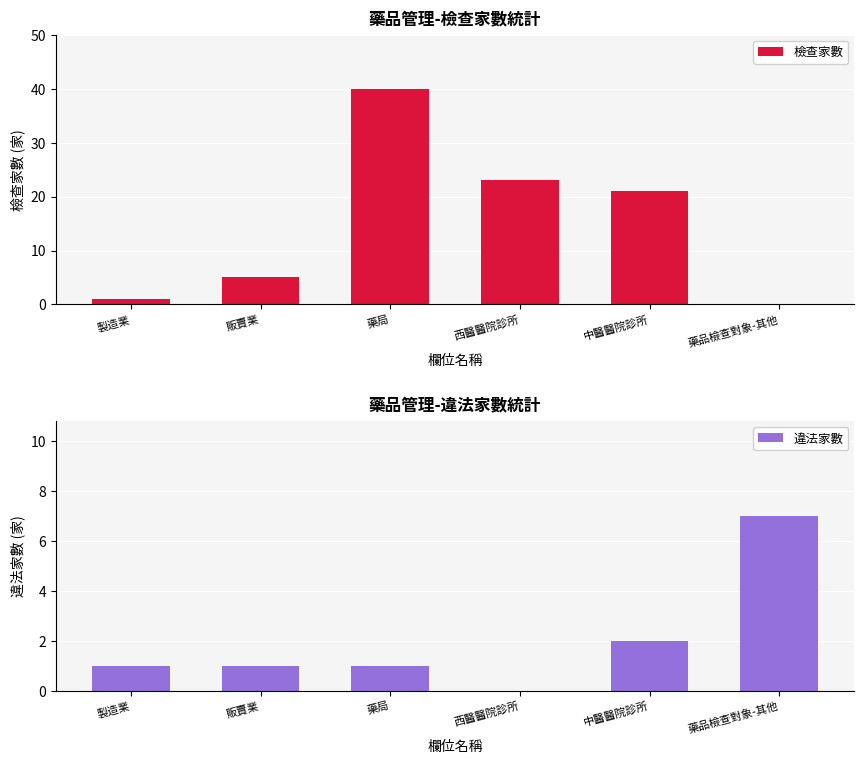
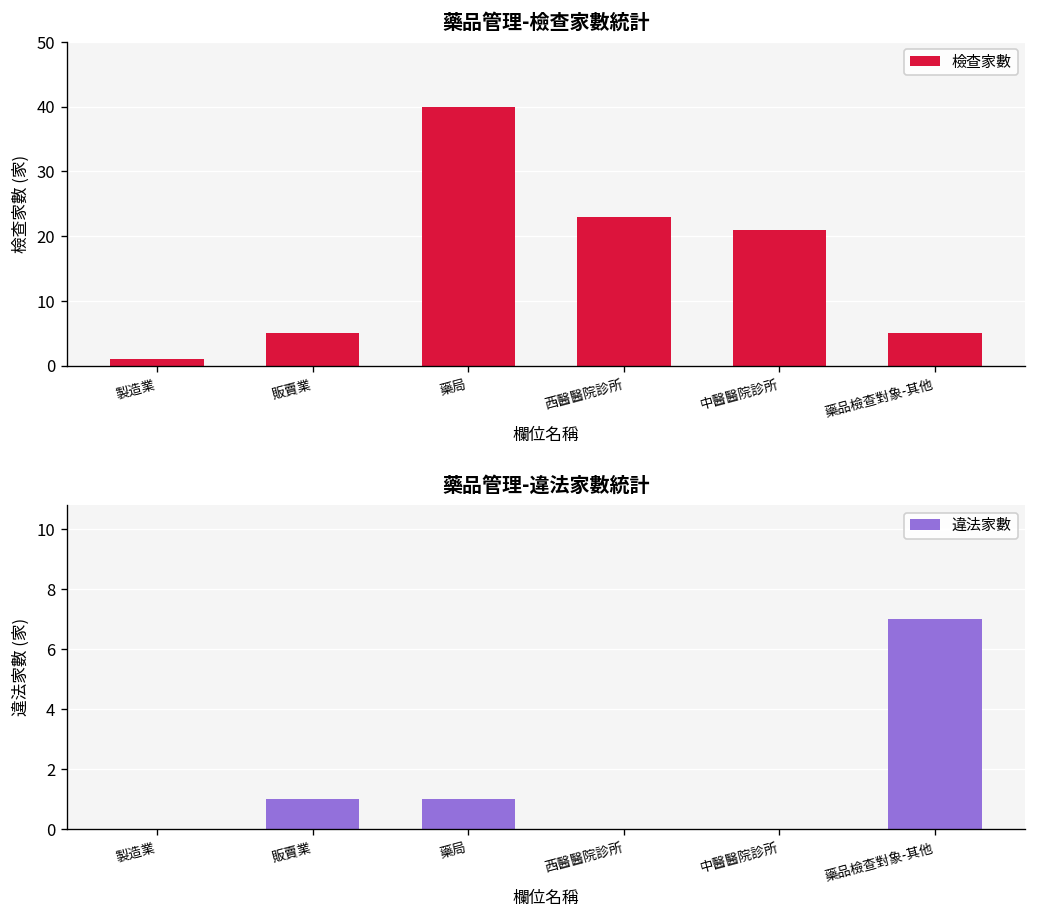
  {
    "藥品管理-檢查家數統計": {
      "製造業": 1,
      "販賣業": 5,
      "藥局": 40,
      "西醫醫院診所": 23,
      "中醫醫院診所": 21,
-     "藥品檢查對象-其他": 0
+     "藥品檢查對象-其他": 5
    },
    "藥品管理-違法家數統計": {
-     "製造業": 1,
+     "製造業": 0,
      "販賣業": 1,
      "藥局": 1,
      "西醫醫院診所": 0,
-     "中醫醫院診所": 2,
+     "中醫醫院診所": 0,
      "藥品檢查對象-其他": 7
    }
  }
